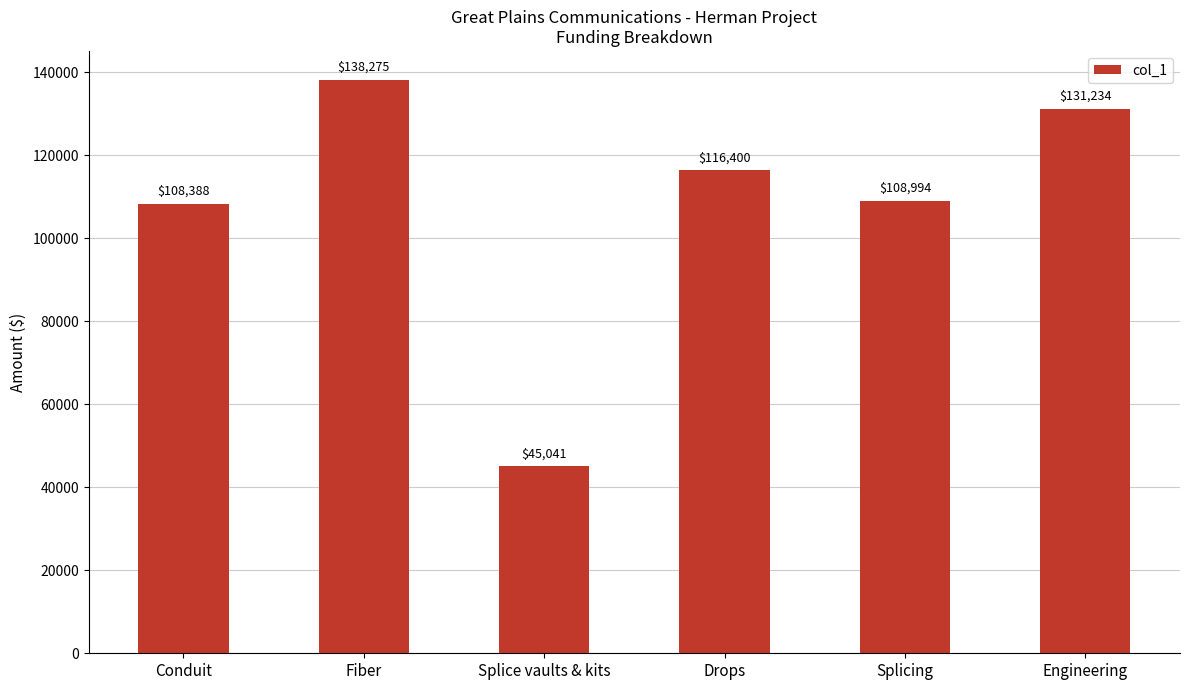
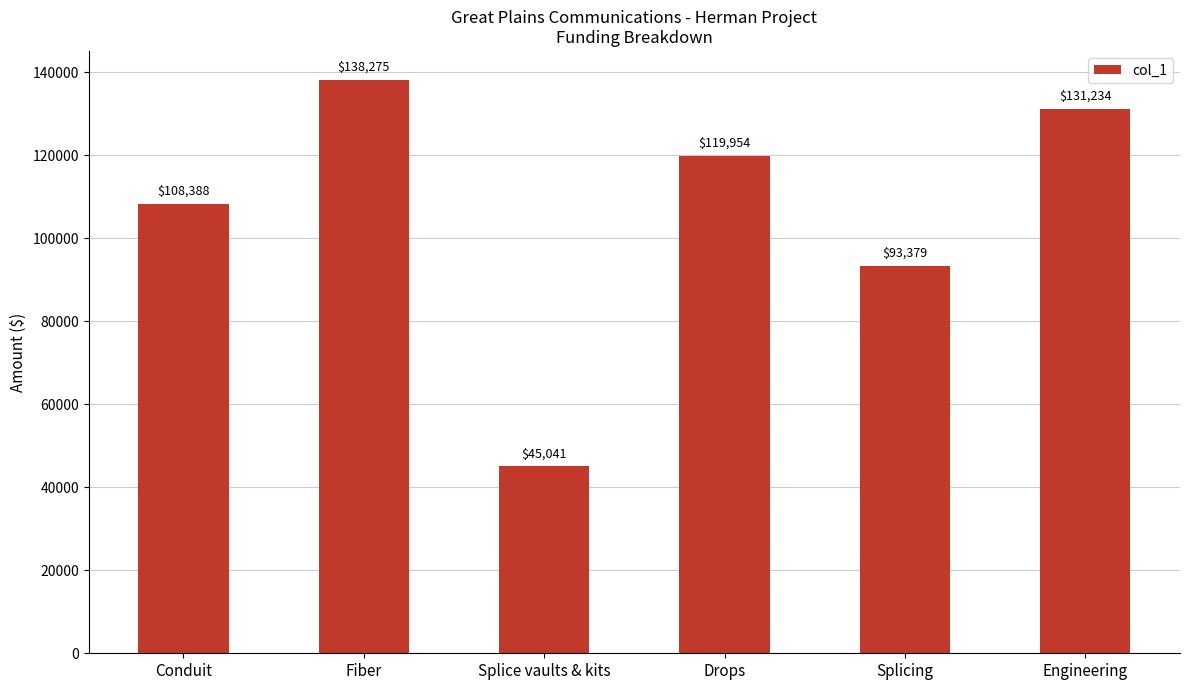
  {
    "Conduit": "$108,388",
    "Fiber": "$138,275",
    "Splice vaults & kits": "$45,041",
-   "Drops": "$116,400",
-   "Splicing": "$108,994",
+   "Drops": "$119,954",
+   "Splicing": "$93,379",
    "Engineering": "$131,234"
  }
